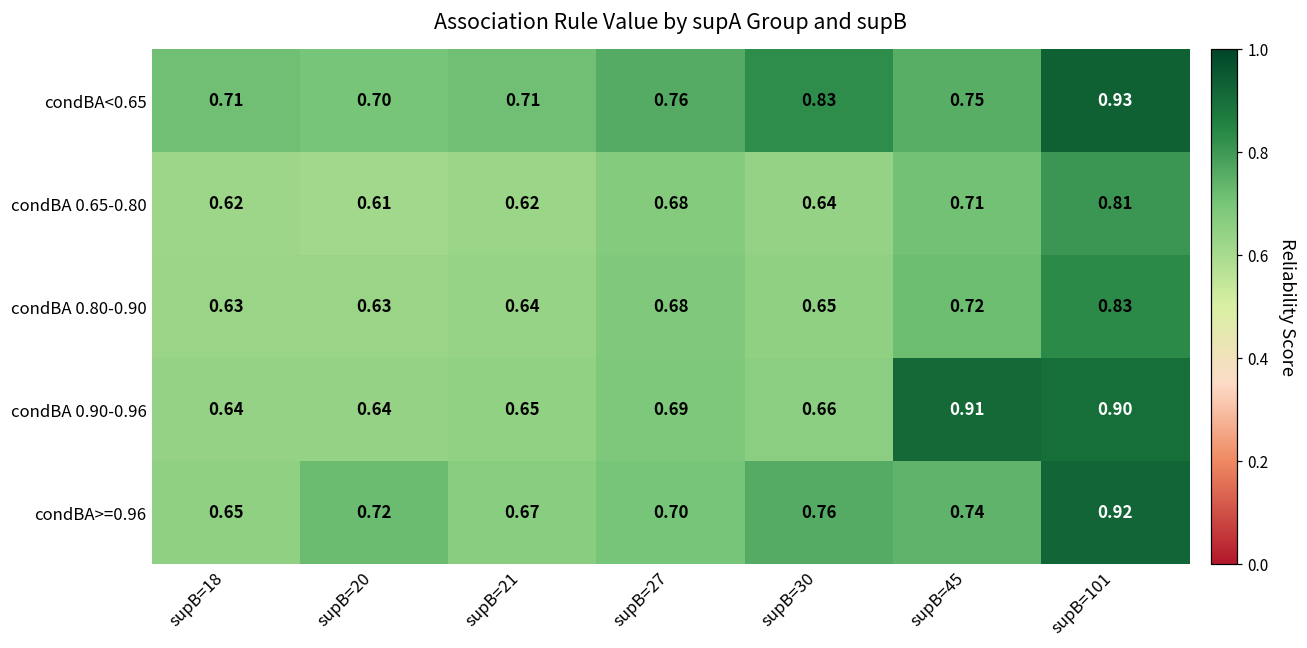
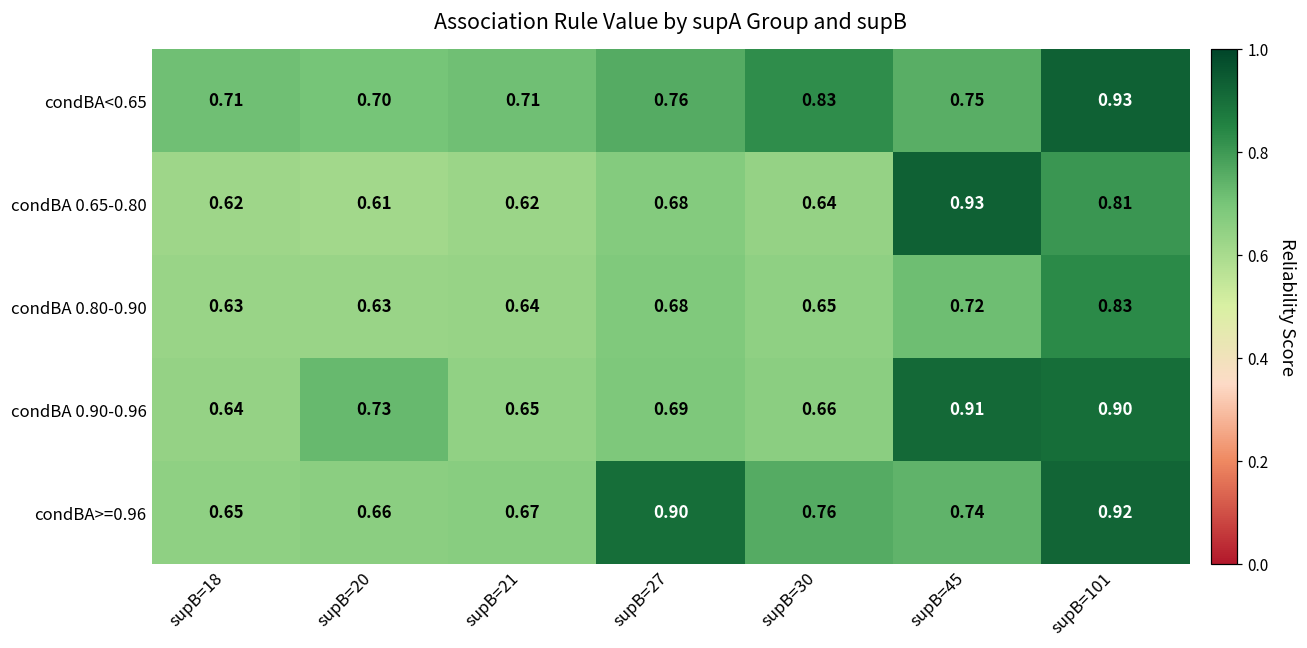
  {
    "condBA<0.65": {
      "supB=18": 0.71,
      "supB=20": 0.70,
      "supB=21": 0.71,
      "supB=27": 0.76,
      "supB=30": 0.83,
      "supB=45": 0.75,
      "supB=101": 0.93
    },
    "condBA 0.65-0.80": {
      "supB=18": 0.62,
      "supB=20": 0.61,
      "supB=21": 0.62,
      "supB=27": 0.68,
      "supB=30": 0.64,
-     "supB=45": 0.71,
+     "supB=45": 0.93,
      "supB=101": 0.81
    },
    "condBA 0.80-0.90": {
      "supB=18": 0.63,
      "supB=20": 0.63,
      "supB=21": 0.64,
      "supB=27": 0.68,
      "supB=30": 0.65,
      "supB=45": 0.72,
      "supB=101": 0.83
    },
    "condBA 0.90-0.96": {
      "supB=18": 0.64,
-     "supB=20": 0.64,
+     "supB=20": 0.73,
      "supB=21": 0.65,
      "supB=27": 0.69,
      "supB=30": 0.66,
      "supB=45": 0.91,
      "supB=101": 0.90
    },
    "condBA>=0.96": {
      "supB=18": 0.65,
-     "supB=20": 0.72,
+     "supB=20": 0.66,
      "supB=21": 0.67,
-     "supB=27": 0.70,
+     "supB=27": 0.90,
      "supB=30": 0.76,
      "supB=45": 0.74,
      "supB=101": 0.92
    }
  }
